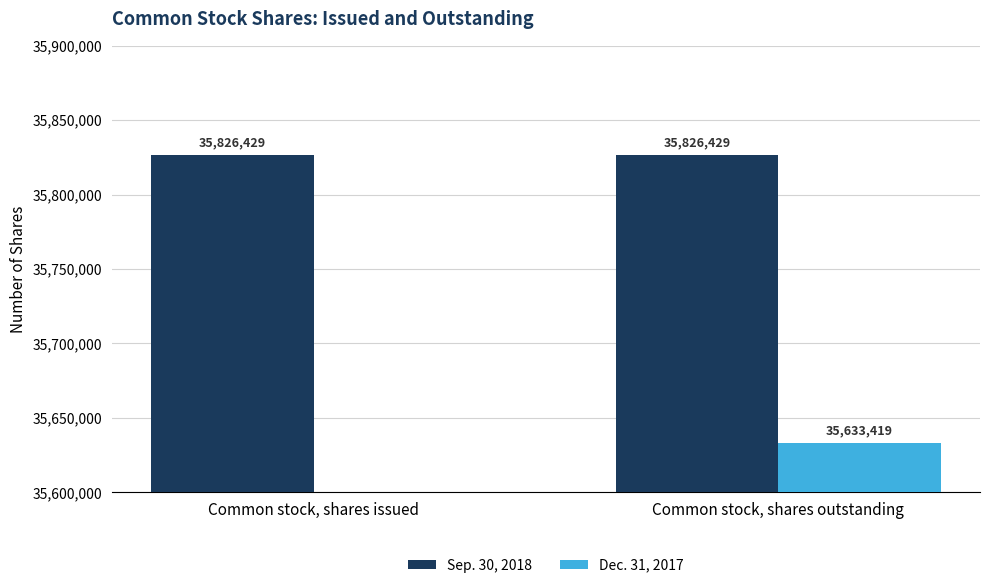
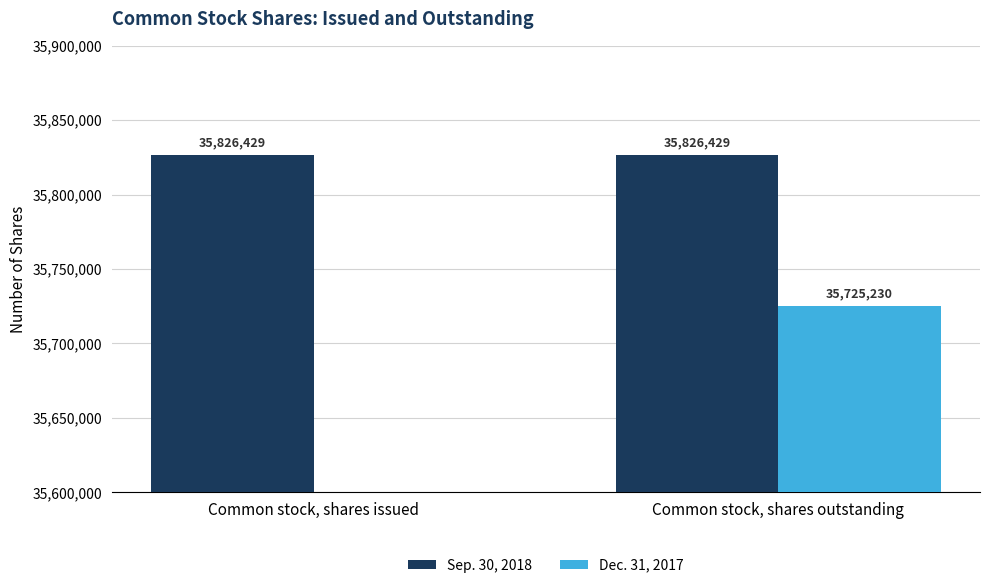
  {
    "Sep. 30, 2018": {
      "Common stock, shares issued": "35,826,429",
      "Common stock, shares outstanding": "35,826,429"
    },
    "Dec. 31, 2017": {
-     "Common stock, shares outstanding": "35,633,419"
+     "Common stock, shares outstanding": "35,725,230"
    }
  }
